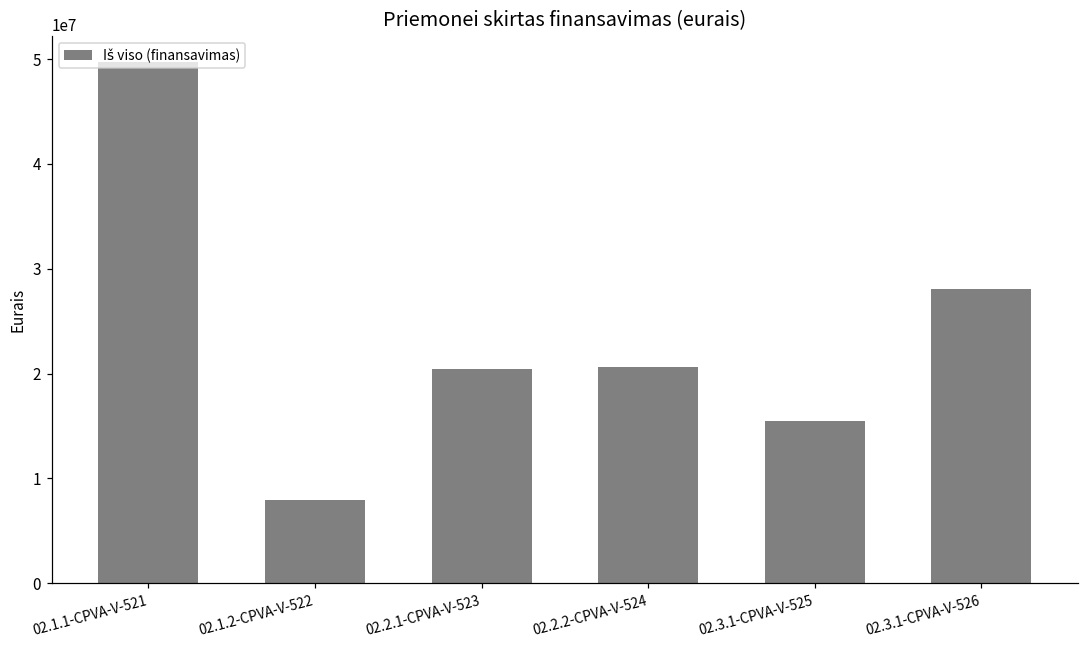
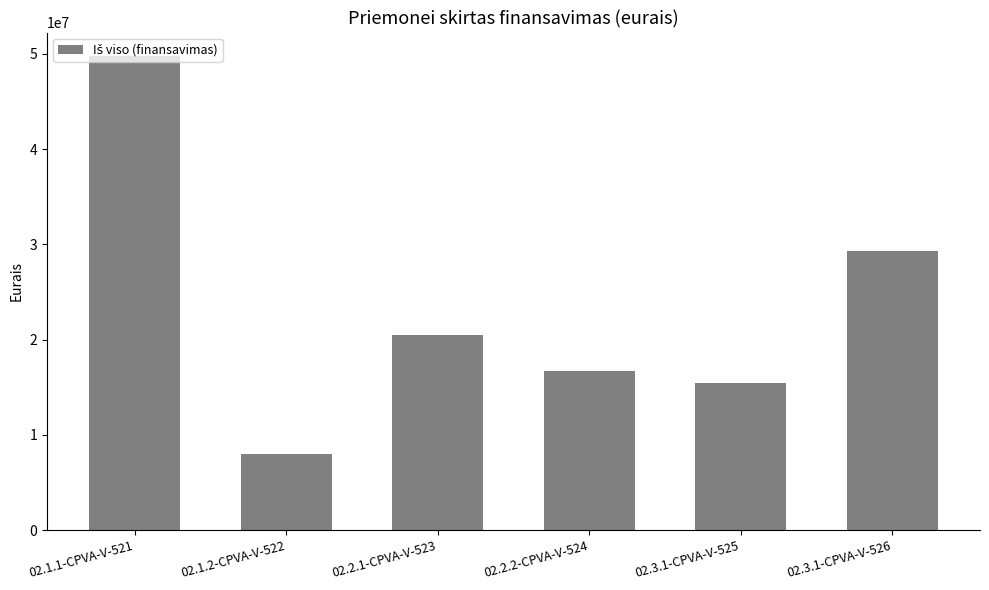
  {
    "02.1.2-CPVA-V-522": 8000000,
    "02.2.1-CPVA-V-523": 20000000,
-   "02.2.2-CPVA-V-524": 21000000,
+   "02.2.2-CPVA-V-524": 17000000,
    "02.3.1-CPVA-V-525": 15000000,
-   "02.3.1-CPVA-V-526": 28000000
+   "02.3.1-CPVA-V-526": 29000000
  }
